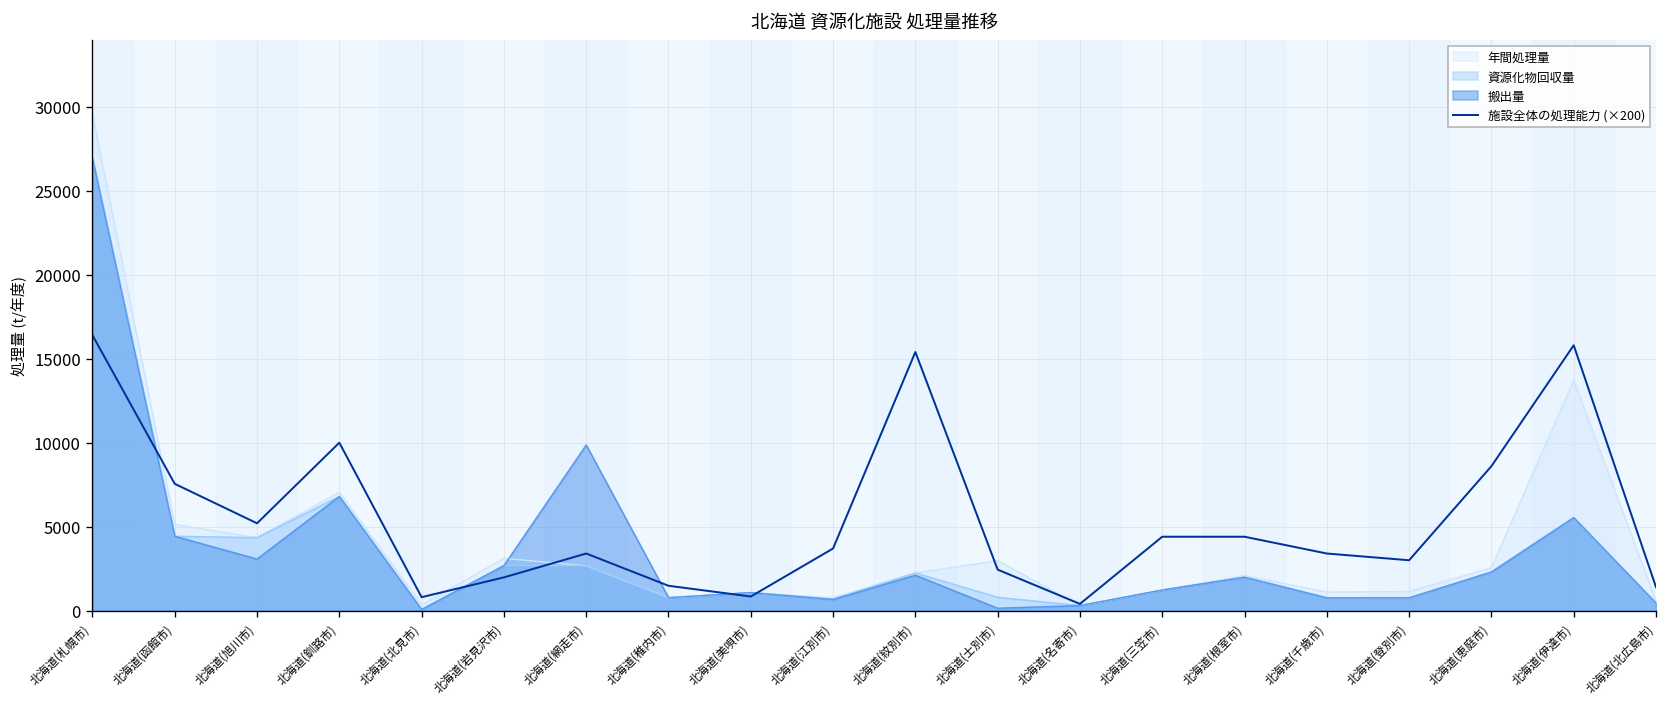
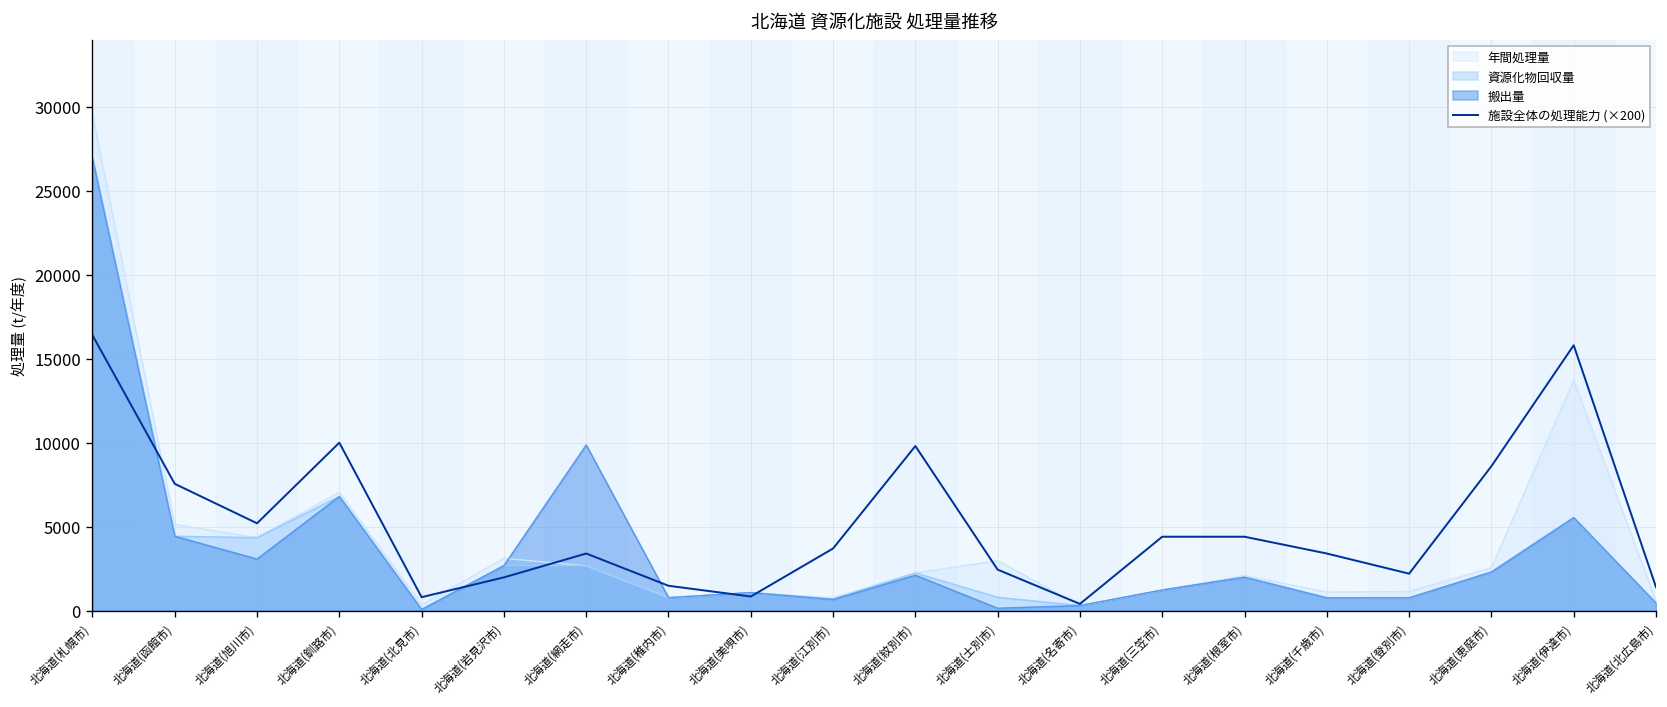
  {
    "搬出量": {
      "北海道(旭川市)": 3100,
      "北海道(網走市)": 9900,
      "北海道(士別市)": 100
    },
    "施設全体の処理能力 (×200)": {
      "北海道(札幌市)": 16400,
      "北海道(函館市)": 7600,
      "北海道(旭川市)": 5200,
      "北海道(釧路市)": 10000,
      "北海道(北見市)": 800,
      "北海道(岩見沢市)": 2000,
      "北海道(網走市)": 3400,
      "北海道(稚内市)": 1500,
      "北海道(美唄市)": 800,
      "北海道(江別市)": 3700,
-     "北海道(紋別市)": 15400,
+     "北海道(紋別市)": 9800,
      "北海道(士別市)": 2400,
      "北海道(三笠市)": 4400,
      "北海道(根室市)": 4400,
      "北海道(千歳市)": 3400,
-     "北海道(登別市)": 3000,
+     "北海道(登別市)": 2200,
      "北海道(恵庭市)": 8600,
      "北海道(伊達市)": 15800,
      "北海道(北広島市)": 1400
    }
  }
